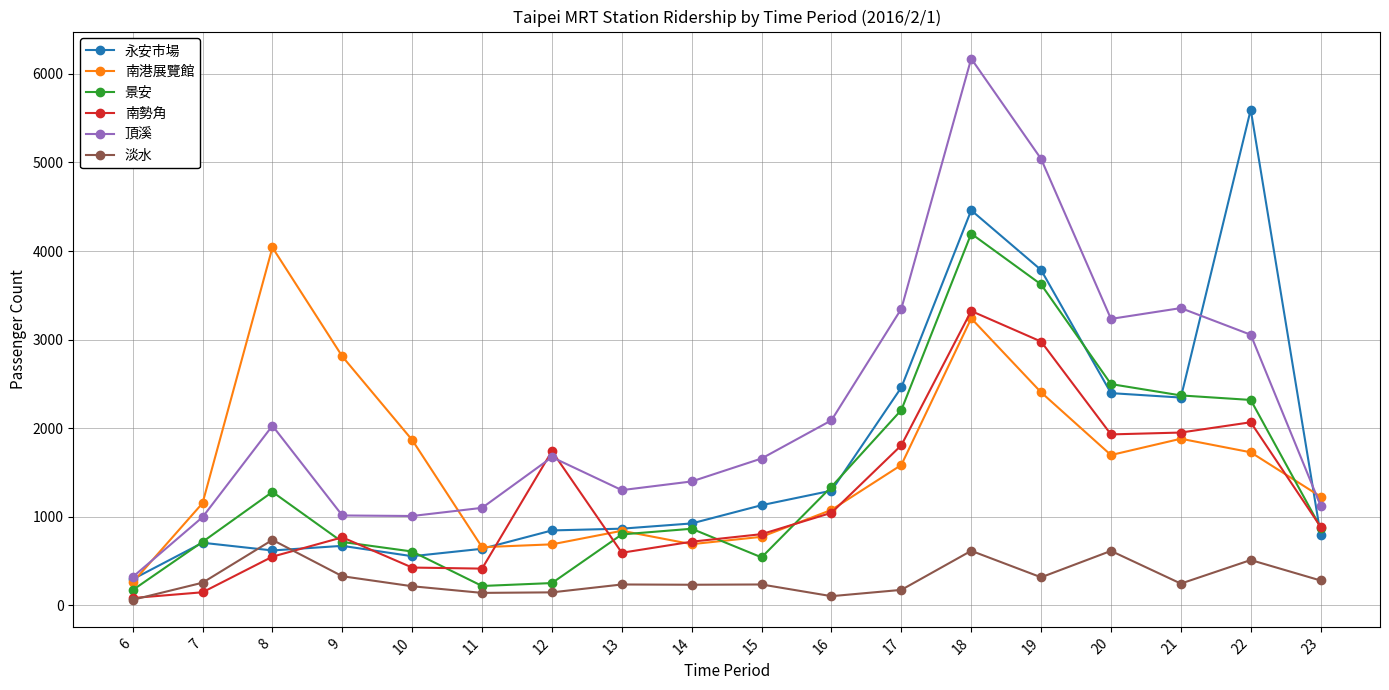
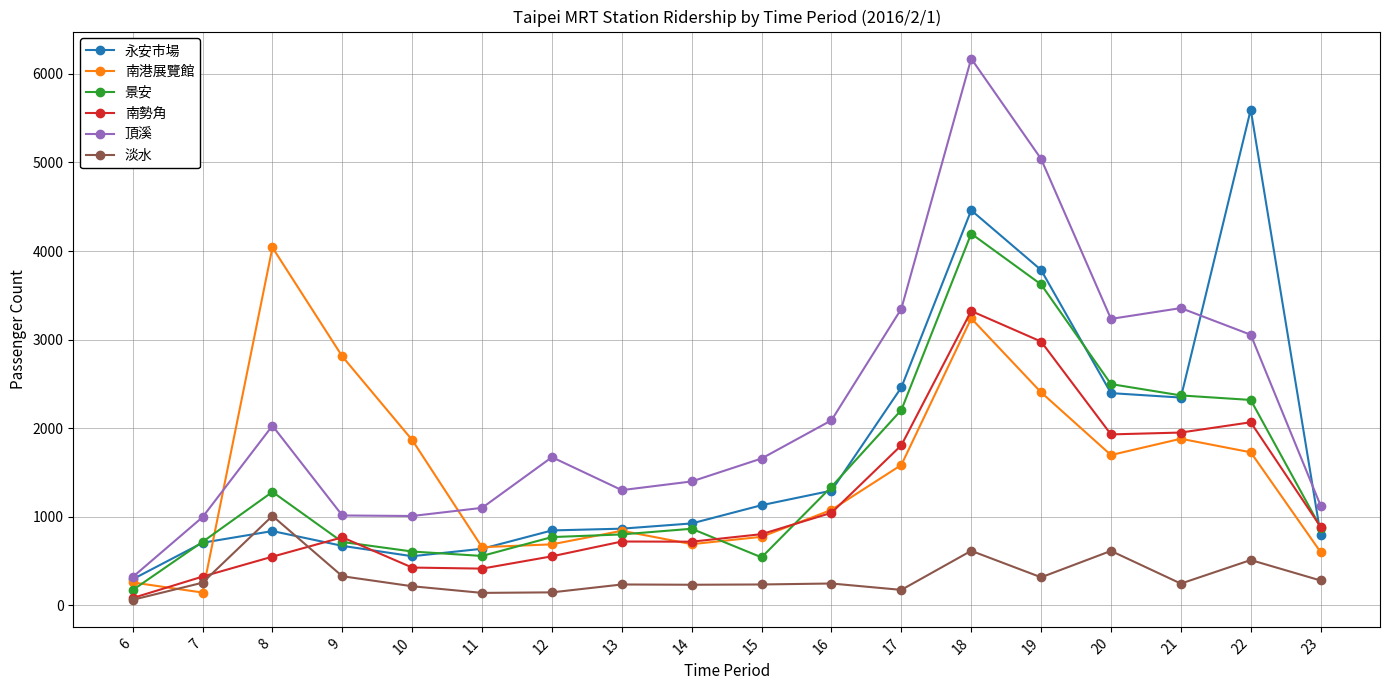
  {
    "永安市場": {
-     "8": 600,
+     "8": 800,
      "9": 700,
      "10": 600,
      "12": 800,
      "14": 900,
      "15": 1100,
      "16": 1300,
      "17": 2500,
      "18": 4500,
      "19": 3800,
      "20": 2400,
      "22": 5600,
      "23": 800
    },
    "南港展覽館": {
      "6": 300,
-     "7": 1200,
+     "7": 100,
      "8": 4000,
      "9": 2800,
      "10": 1900,
      "12": 700,
      "15": 800,
      "16": 1100,
      "17": 1600,
      "18": 3200,
      "19": 2400,
      "20": 1700,
      "21": 1900,
      "22": 1700,
-     "23": 1200
+     "23": 600
    },
    "景安": {
      "6": 200,
      "8": 1300,
      "9": 700,
      "10": 600,
-     "11": 200,
-     "12": 300,
+     "11": 600,
+     "12": 800,
      "13": 800,
      "14": 900,
      "15": 500,
      "16": 1300,
      "17": 2200,
      "18": 4200,
      "19": 3600,
      "20": 2500,
      "22": 2300
    },
    "南勢角": {
-     "7": 100,
+     "7": 300,
      "8": 600,
      "9": 800,
      "10": 400,
      "11": 400,
-     "12": 1700,
-     "13": 600,
+     "12": 600,
+     "13": 700,
      "15": 800,
      "16": 1000,
      "17": 1800,
      "18": 3300,
      "19": 3000,
      "20": 1900,
      "21": 2000,
      "22": 2100
    },
    "頂溪": {
      "7": 1000,
      "8": 2000,
      "9": 1000,
      "10": 1000,
      "11": 1100,
      "12": 1700,
      "13": 1300,
      "14": 1400,
      "15": 1700,
      "16": 2100,
      "17": 3300,
      "18": 6200,
      "19": 5000,
      "20": 3200,
      "21": 3400,
      "22": 3100,
      "23": 1100
    },
    "淡水": {
      "7": 300,
-     "8": 700,
+     "8": 1000,
      "9": 300,
      "10": 200,
      "11": 100,
      "12": 100,
      "13": 200,
      "14": 200,
      "15": 200,
-     "16": 100,
+     "16": 200,
      "17": 200,
      "18": 600,
      "19": 300,
      "20": 600,
      "21": 200,
      "22": 500,
      "23": 300
    }
  }
